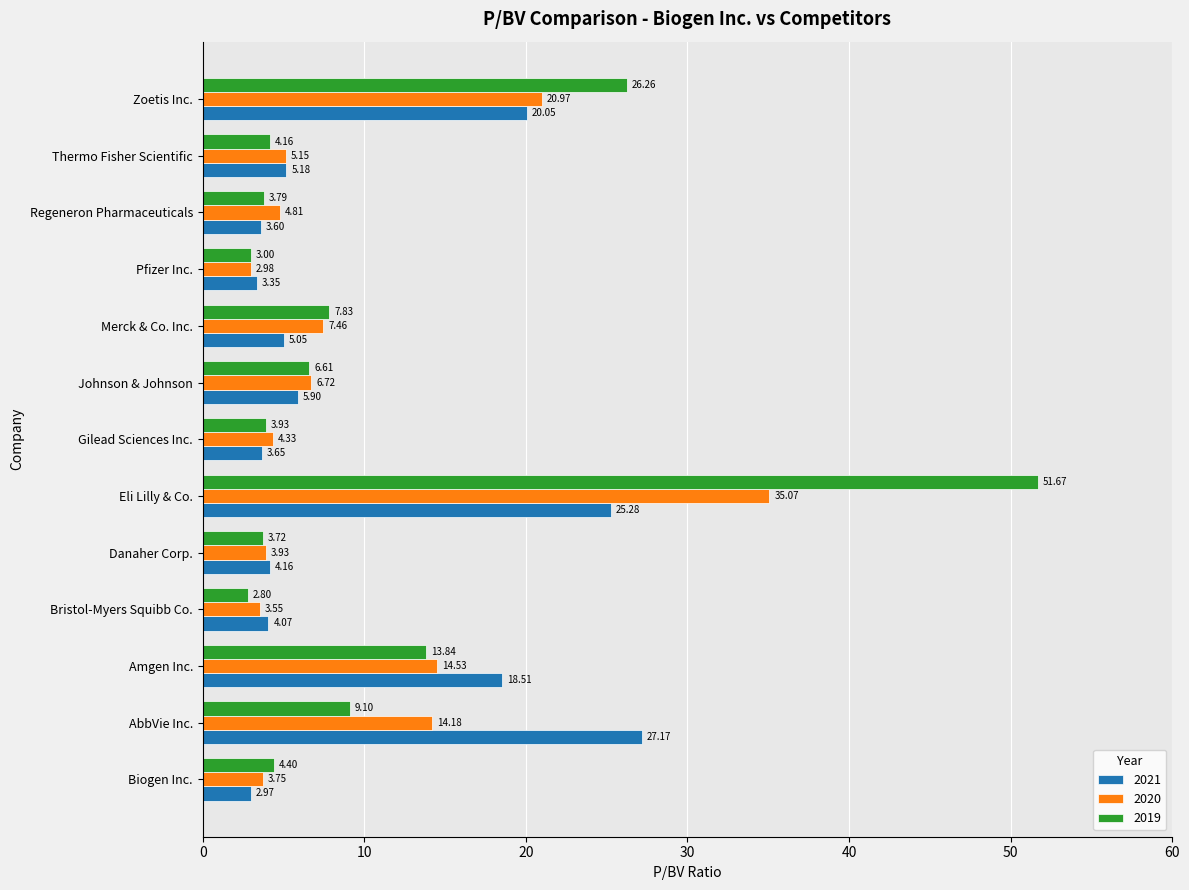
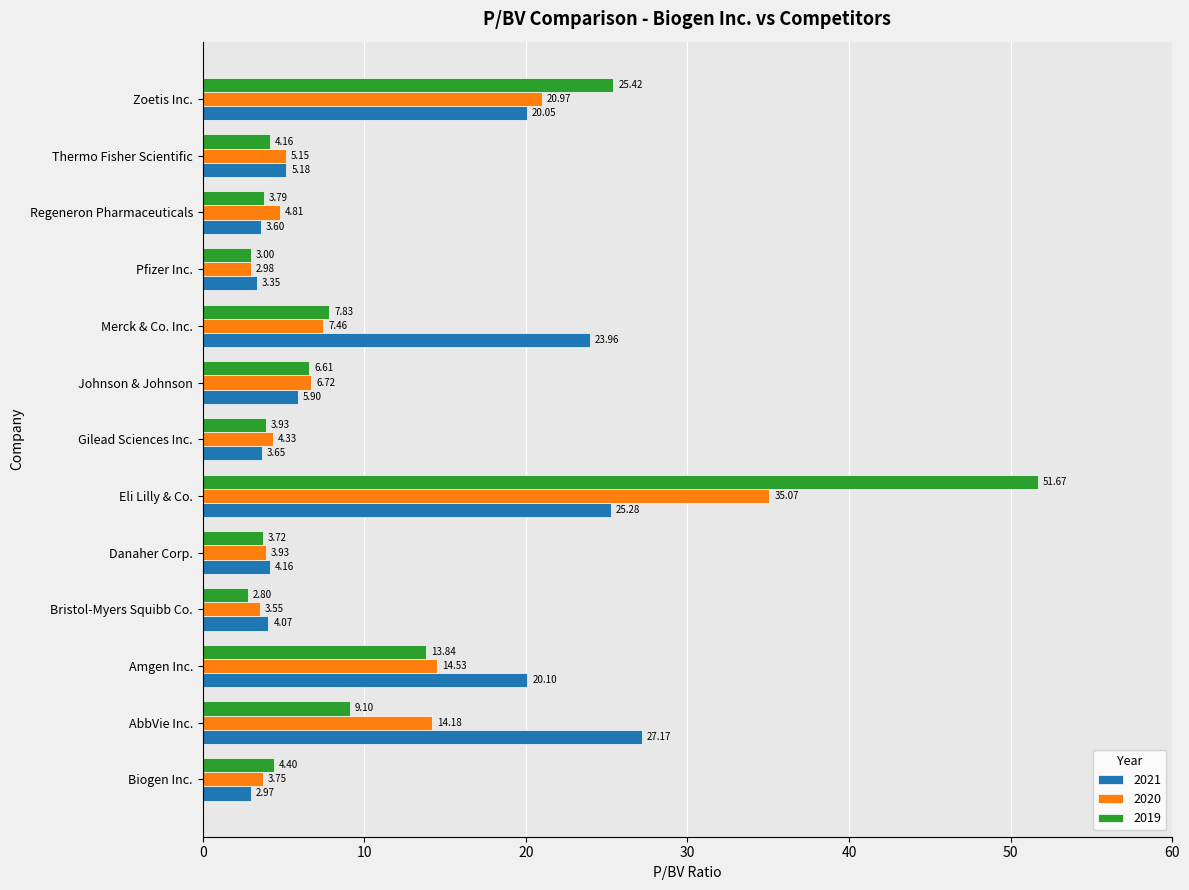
  {
    "2021": {
      "Zoetis Inc.": 20.05,
      "Thermo Fisher Scientific": 5.18,
      "Regeneron Pharmaceuticals": 3.60,
      "Pfizer Inc.": 3.35,
-     "Merck & Co. Inc.": 5.05,
+     "Merck & Co. Inc.": 23.96,
      "Johnson & Johnson": 5.90,
      "Gilead Sciences Inc.": 3.65,
      "Eli Lilly & Co.": 25.28,
      "Danaher Corp.": 4.16,
      "Bristol-Myers Squibb Co.": 4.07,
-     "Amgen Inc.": 18.51,
+     "Amgen Inc.": 20.10,
      "AbbVie Inc.": 27.17,
      "Biogen Inc.": 2.97
    },
    "2020": {
      "Zoetis Inc.": 20.97,
      "Thermo Fisher Scientific": 5.15,
      "Regeneron Pharmaceuticals": 4.81,
      "Pfizer Inc.": 2.98,
      "Merck & Co. Inc.": 7.46,
      "Johnson & Johnson": 6.72,
      "Gilead Sciences Inc.": 4.33,
      "Eli Lilly & Co.": 35.07,
      "Danaher Corp.": 3.93,
      "Bristol-Myers Squibb Co.": 3.55,
      "Amgen Inc.": 14.53,
      "AbbVie Inc.": 14.18,
      "Biogen Inc.": 3.75
    },
    "2019": {
-     "Zoetis Inc.": 26.26,
+     "Zoetis Inc.": 25.42,
      "Thermo Fisher Scientific": 4.16,
      "Regeneron Pharmaceuticals": 3.79,
      "Pfizer Inc.": 3.00,
      "Merck & Co. Inc.": 7.83,
      "Johnson & Johnson": 6.61,
      "Gilead Sciences Inc.": 3.93,
      "Eli Lilly & Co.": 51.67,
      "Danaher Corp.": 3.72,
      "Bristol-Myers Squibb Co.": 2.80,
      "Amgen Inc.": 13.84,
      "AbbVie Inc.": 9.10,
      "Biogen Inc.": 4.40
    }
  }
